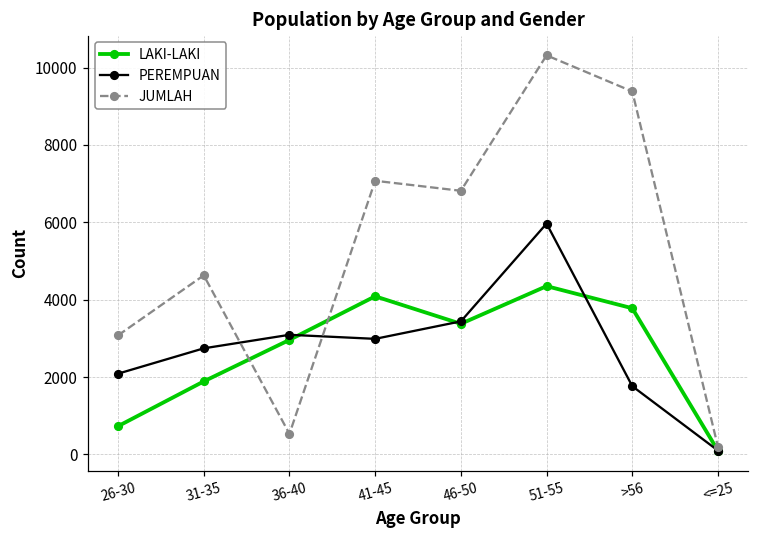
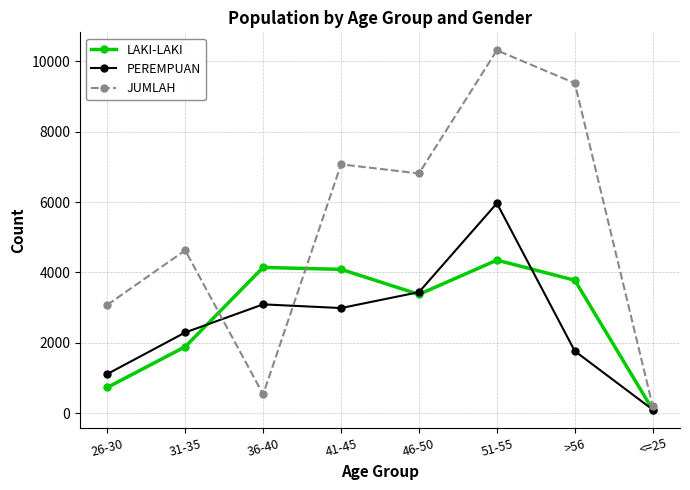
  {
    "LAKI-LAKI": {
      "26-30": 700,
      "31-35": 1900,
-     "36-40": 3000,
+     "36-40": 4100,
      "41-45": 4100,
      "51-55": 4400,
      ">56": 3800
    },
    "PEREMPUAN": {
-     "26-30": 2100,
-     "31-35": 2700,
+     "26-30": 1100,
+     "31-35": 2300,
      "36-40": 3100,
      "41-45": 3000,
      "51-55": 6000,
      ">56": 1800
    },
    "JUMLAH": {
      "26-30": 3100,
      "31-35": 4600,
      "36-40": 500,
      "41-45": 7100,
      "46-50": 6800,
      "51-55": 10300,
      ">56": 9400,
      "<=25": 200
    }
  }
